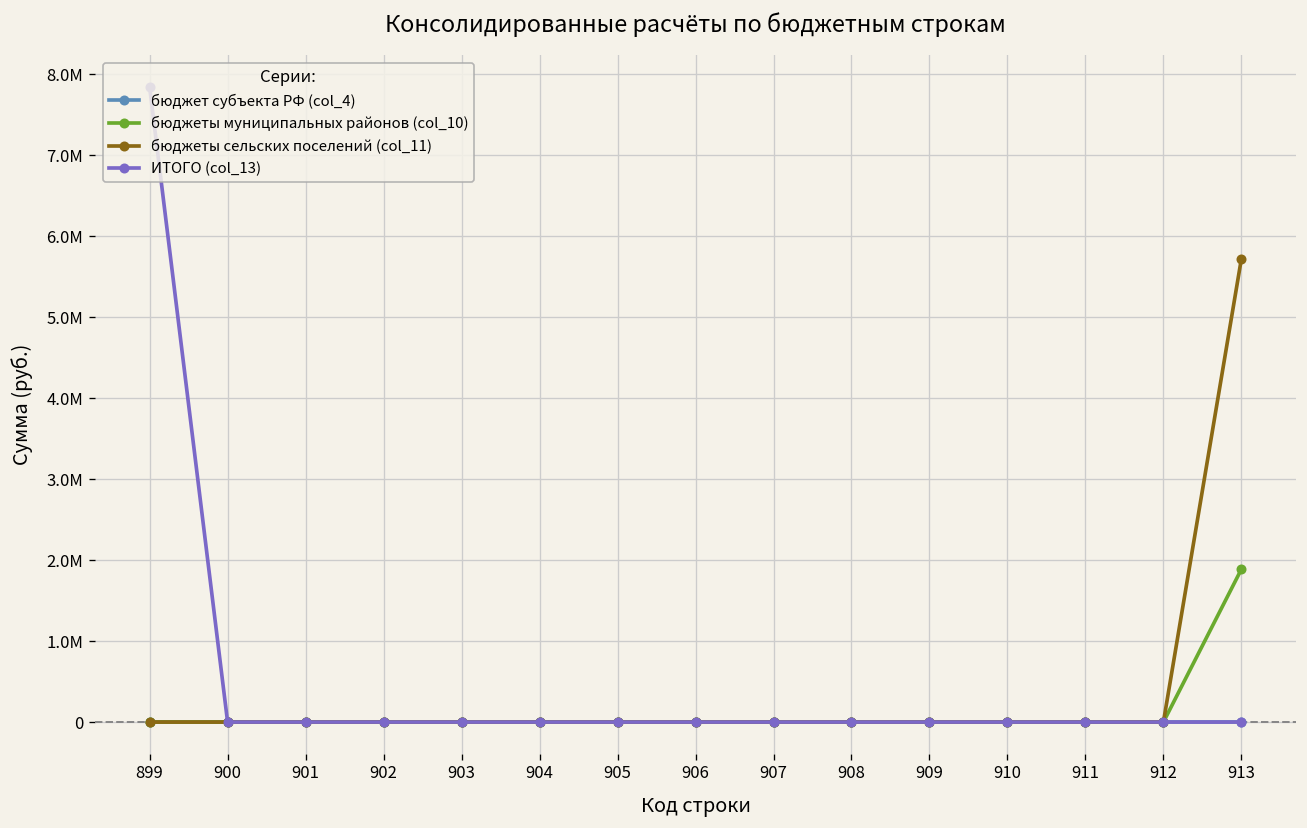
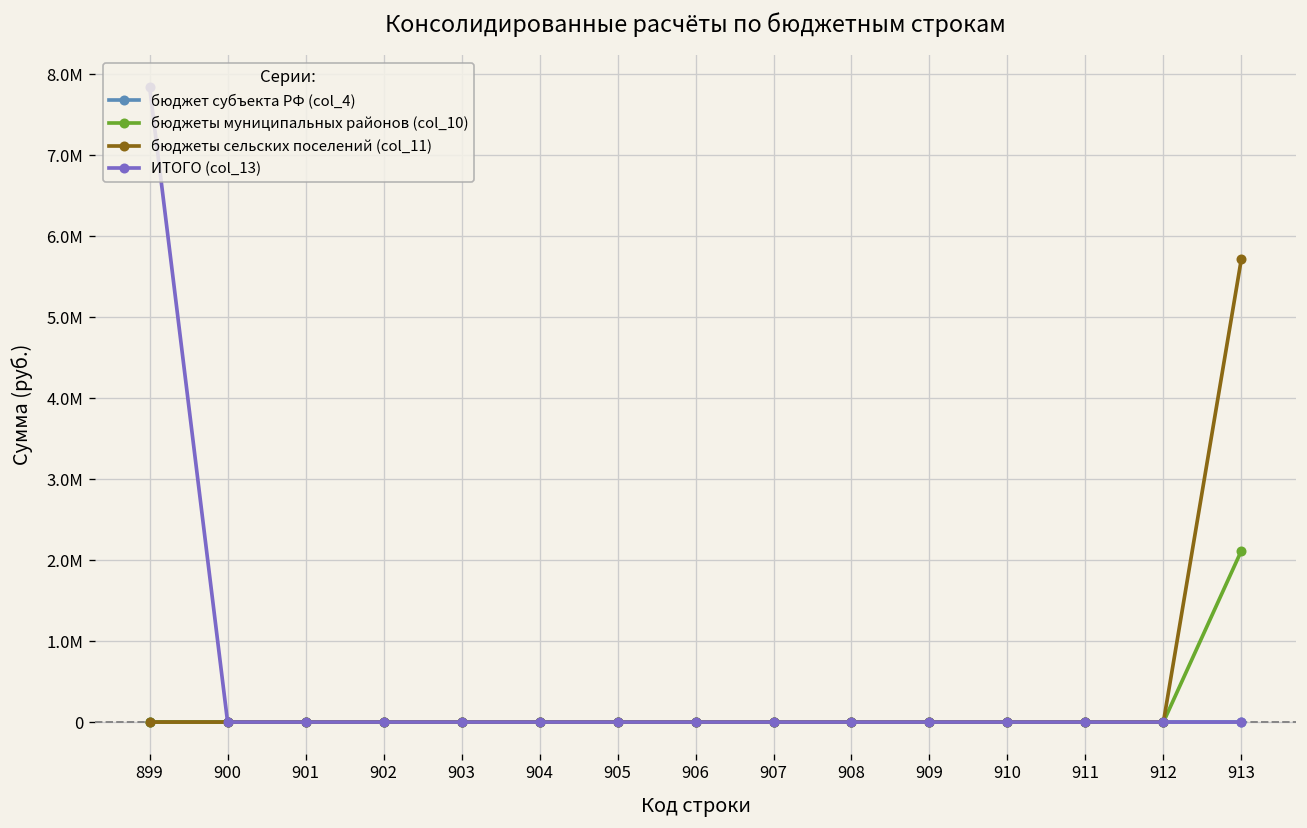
  {
    "бюджеты муниципальных районов (col_10)": {
-     "913": 1900000
+     "913": 2100000
    },
    "бюджеты сельских поселений (col_11)": {
      "913": 5700000
    }
  }
